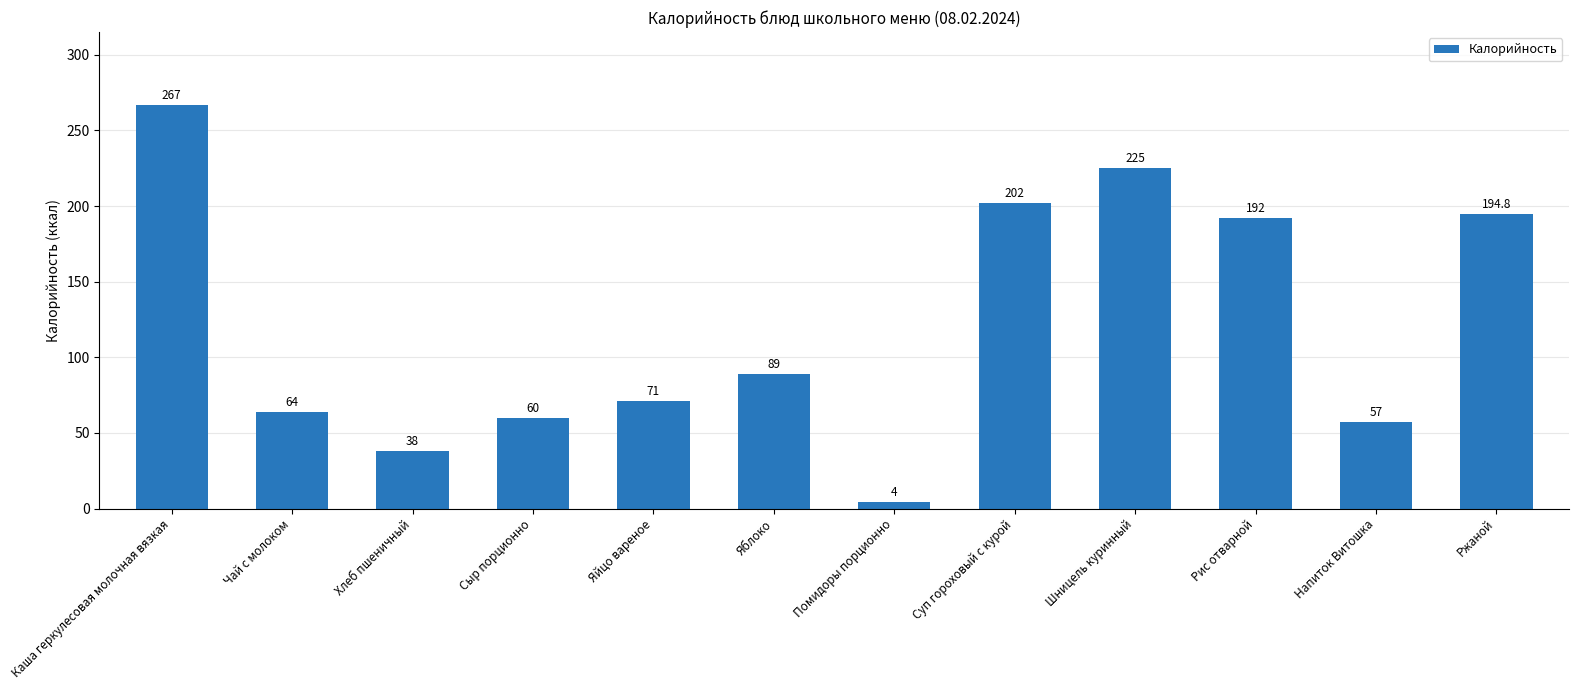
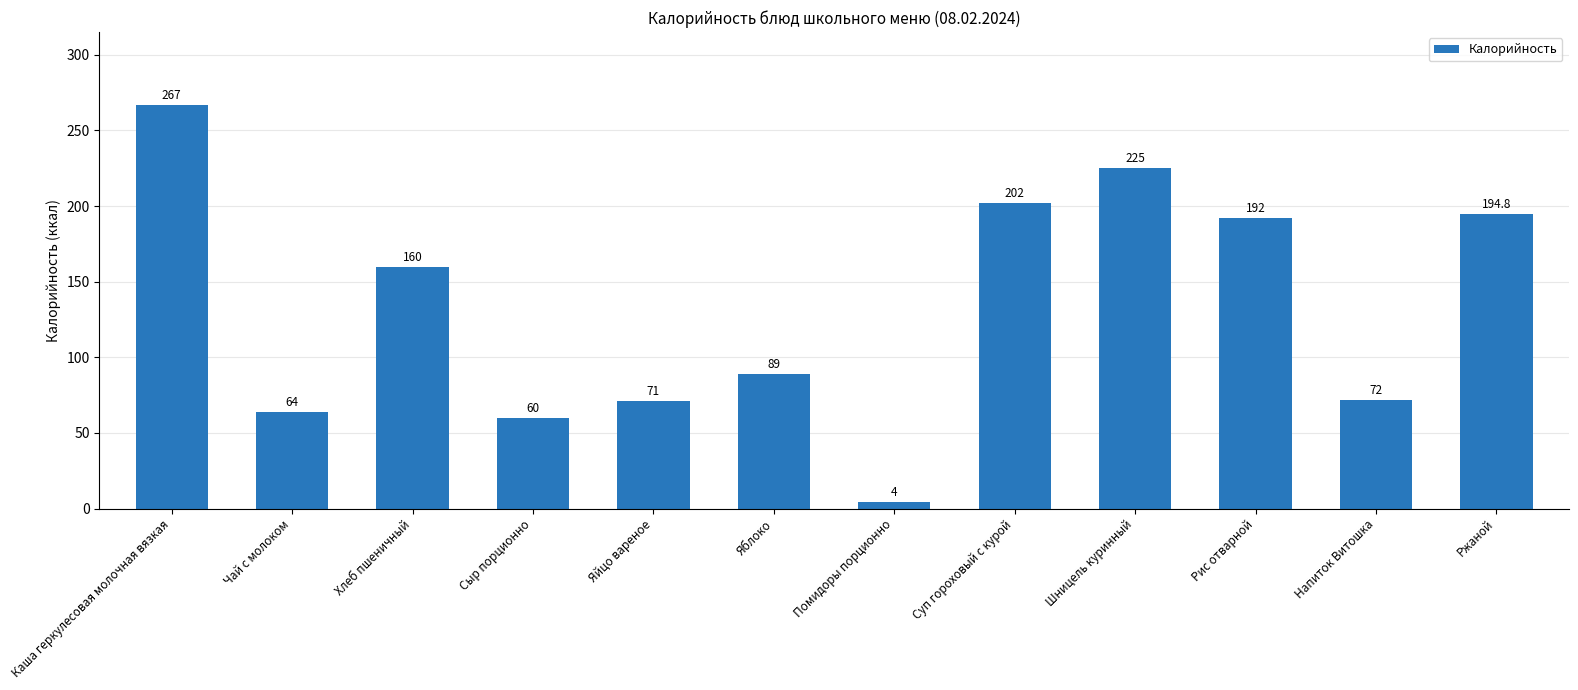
  {
    "Каша геркулесовая молочная вязкая": 267,
    "Чай с молоком": 64,
-   "Хлеб пшеничный": 38,
+   "Хлеб пшеничный": 160,
    "Сыр порционно": 60,
    "Яйцо вареное": 71,
    "Яблоко": 89,
    "Помидоры порционно": 4,
    "Суп гороховый с курой": 202,
    "Шницель куринный": 225,
    "Рис отварной": 192,
-   "Напиток Витошка": 57,
+   "Напиток Витошка": 72,
    "Ржаной": 194.8
  }
